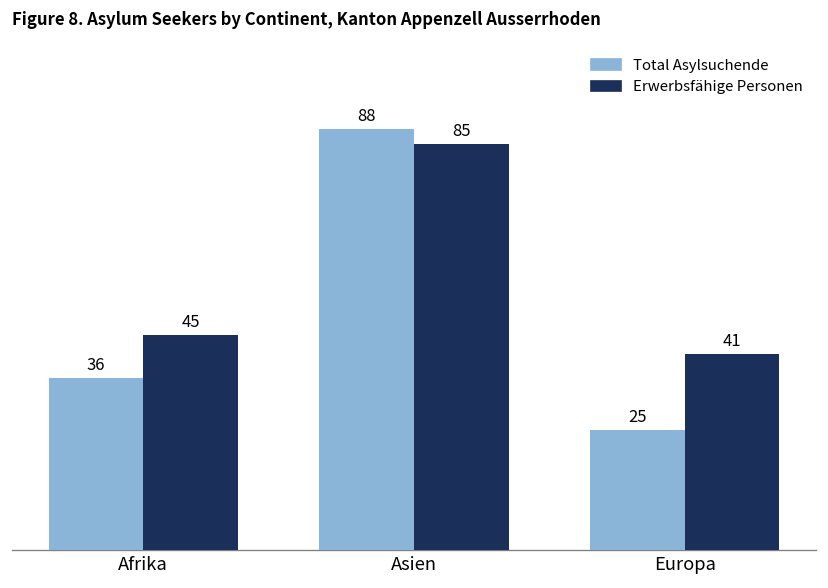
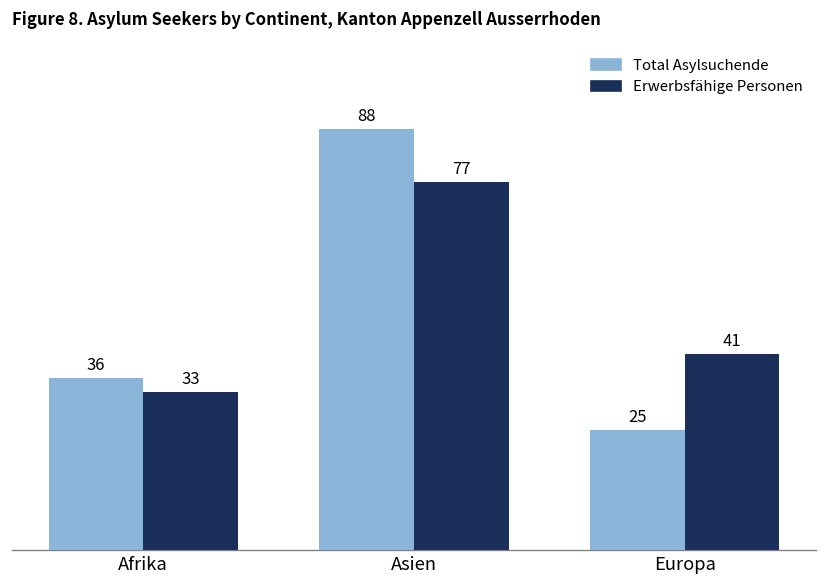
  {
    "Total Asylsuchende": {
      "Afrika": 36,
      "Asien": 88,
      "Europa": 25
    },
    "Erwerbsfähige Personen": {
-     "Afrika": 45,
-     "Asien": 85,
+     "Afrika": 33,
+     "Asien": 77,
      "Europa": 41
    }
  }
